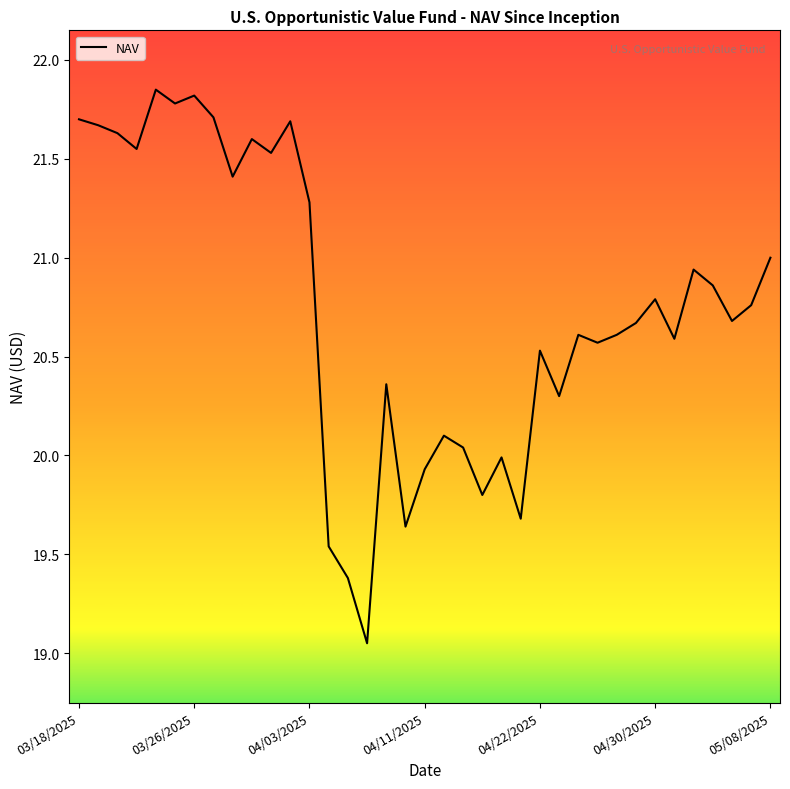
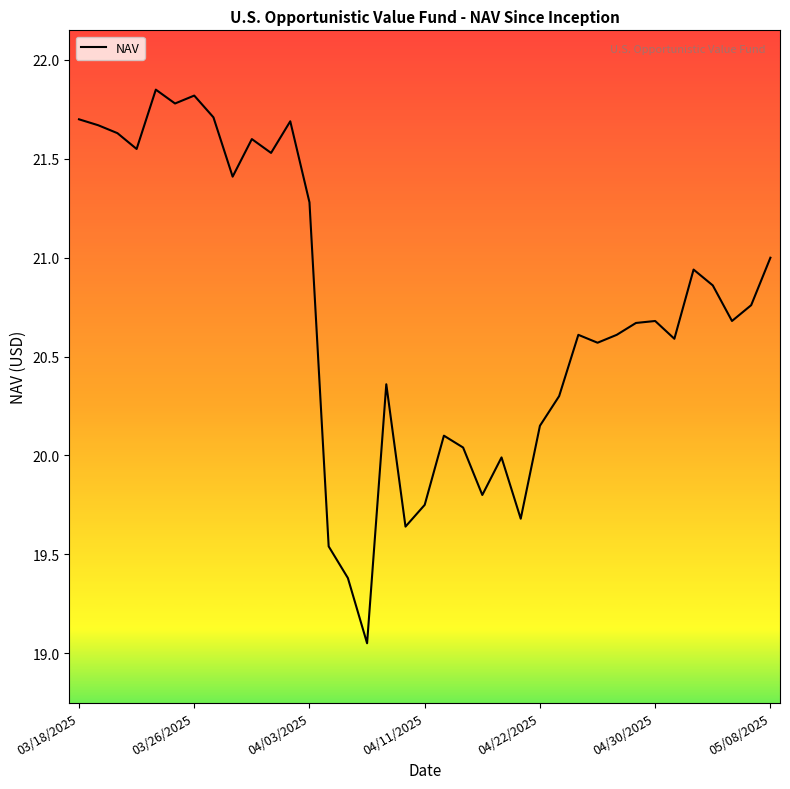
  {
    "03/18/2025": 21.70,
    "03/26/2025": 21.82,
    "04/03/2025": 21.28,
-   "04/11/2025": 19.93,
-   "04/22/2025": 20.53,
-   "04/30/2025": 20.79,
+   "04/11/2025": 19.75,
+   "04/22/2025": 20.15,
+   "04/30/2025": 20.68,
    "05/08/2025": 21.00
  }
